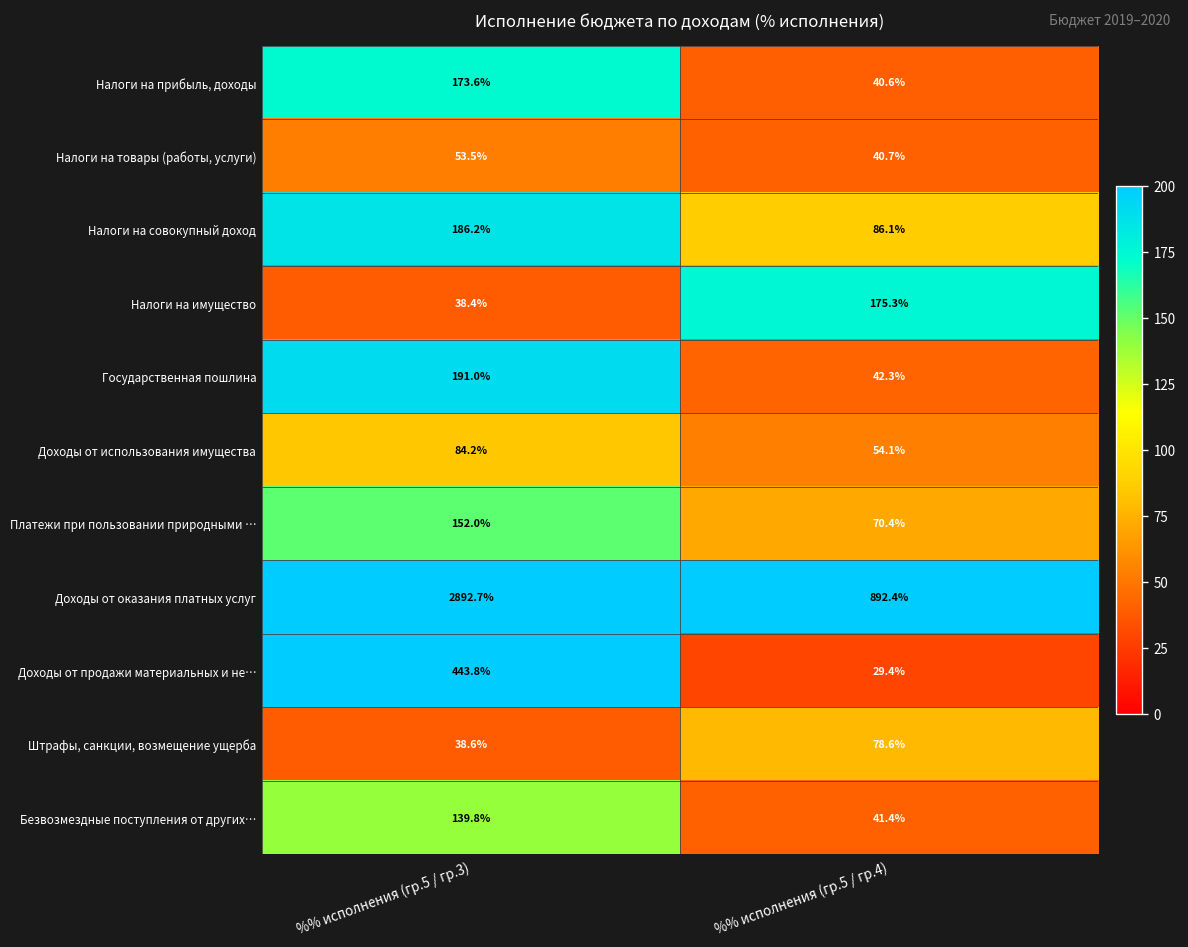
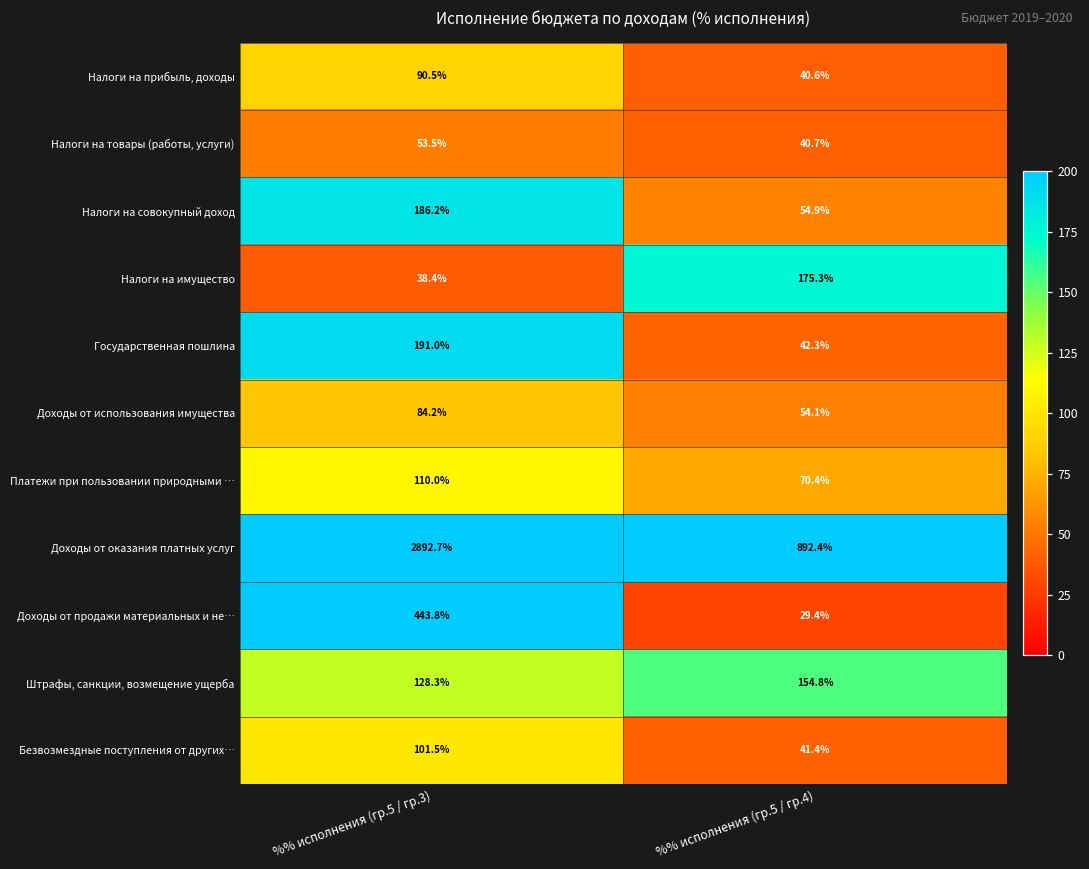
  {
    "Налоги на прибыль, доходы": {
-     "%% исполнения (гр.5 / гр.3)": "173.6%",
+     "%% исполнения (гр.5 / гр.3)": "90.5%",
      "%% исполнения (гр.5 / гр.4)": "40.6%"
    },
    "Налоги на товары (работы, услуги)": {
      "%% исполнения (гр.5 / гр.3)": "53.5%",
      "%% исполнения (гр.5 / гр.4)": "40.7%"
    },
    "Налоги на совокупный доход": {
      "%% исполнения (гр.5 / гр.3)": "186.2%",
-     "%% исполнения (гр.5 / гр.4)": "86.1%"
+     "%% исполнения (гр.5 / гр.4)": "54.9%"
    },
    "Налоги на имущество": {
      "%% исполнения (гр.5 / гр.3)": "38.4%",
      "%% исполнения (гр.5 / гр.4)": "175.3%"
    },
    "Государственная пошлина": {
      "%% исполнения (гр.5 / гр.3)": "191.0%",
      "%% исполнения (гр.5 / гр.4)": "42.3%"
    },
    "Доходы от использования имущества": {
      "%% исполнения (гр.5 / гр.3)": "84.2%",
      "%% исполнения (гр.5 / гр.4)": "54.1%"
    },
    "Платежи при пользовании природными …": {
-     "%% исполнения (гр.5 / гр.3)": "152.0%",
+     "%% исполнения (гр.5 / гр.3)": "110.0%",
      "%% исполнения (гр.5 / гр.4)": "70.4%"
    },
    "Доходы от оказания платных услуг": {
      "%% исполнения (гр.5 / гр.3)": "2892.7%",
      "%% исполнения (гр.5 / гр.4)": "892.4%"
    },
    "Доходы от продажи материальных и не…": {
      "%% исполнения (гр.5 / гр.3)": "443.8%",
      "%% исполнения (гр.5 / гр.4)": "29.4%"
    },
    "Штрафы, санкции, возмещение ущерба": {
-     "%% исполнения (гр.5 / гр.3)": "38.6%",
-     "%% исполнения (гр.5 / гр.4)": "78.6%"
+     "%% исполнения (гр.5 / гр.3)": "128.3%",
+     "%% исполнения (гр.5 / гр.4)": "154.8%"
    },
    "Безвозмездные поступления от других…": {
-     "%% исполнения (гр.5 / гр.3)": "139.8%",
+     "%% исполнения (гр.5 / гр.3)": "101.5%",
      "%% исполнения (гр.5 / гр.4)": "41.4%"
    }
  }
